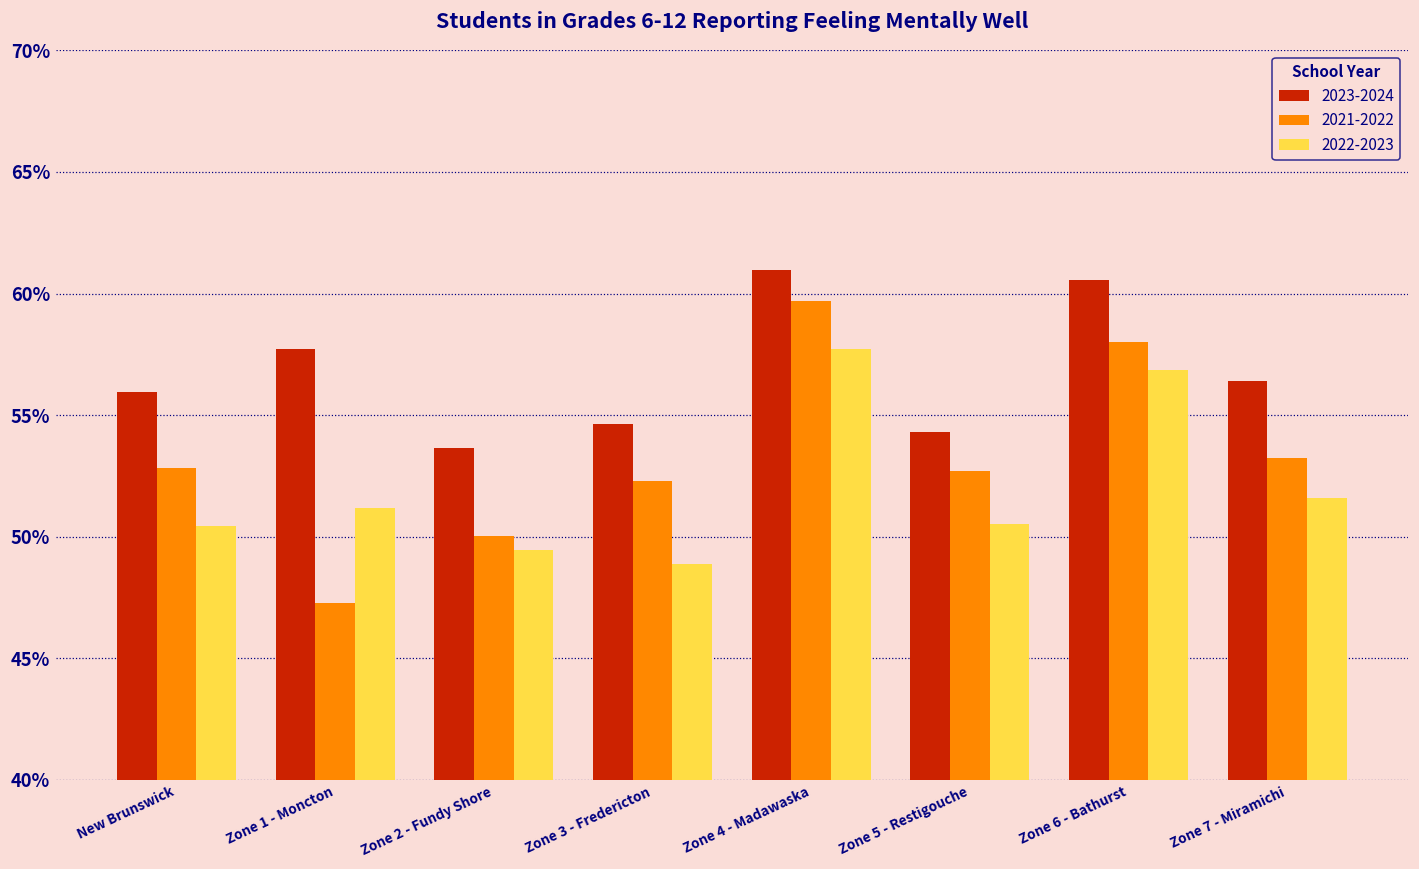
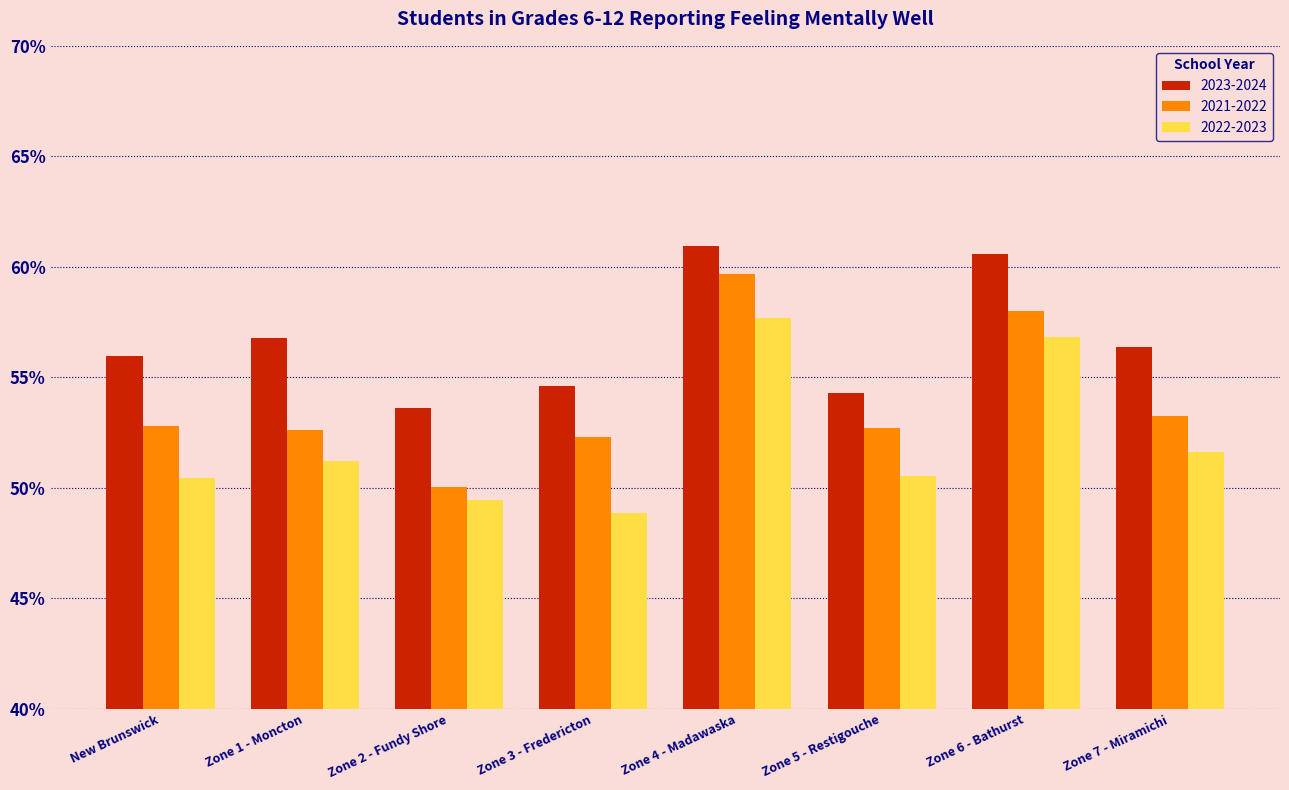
  {
    "2023-2024": {
      "New Brunswick": "56.0%",
-     "Zone 1 - Moncton": "57.7%",
+     "Zone 1 - Moncton": "56.8%",
      "Zone 2 - Fundy Shore": "53.6%",
      "Zone 3 - Fredericton": "54.6%",
      "Zone 4 - Madawaska": "61.0%",
      "Zone 5 - Restigouche": "54.3%",
      "Zone 6 - Bathurst": "60.6%",
      "Zone 7 - Miramichi": "56.4%"
    },
    "2021-2022": {
      "New Brunswick": "52.8%",
-     "Zone 1 - Moncton": "47.3%",
+     "Zone 1 - Moncton": "52.6%",
      "Zone 2 - Fundy Shore": "50.0%",
      "Zone 3 - Fredericton": "52.3%",
      "Zone 4 - Madawaska": "59.7%",
      "Zone 5 - Restigouche": "52.7%",
      "Zone 6 - Bathurst": "58.0%",
      "Zone 7 - Miramichi": "53.3%"
    },
    "2022-2023": {
      "New Brunswick": "50.4%",
      "Zone 1 - Moncton": "51.2%",
      "Zone 2 - Fundy Shore": "49.4%",
      "Zone 3 - Fredericton": "48.9%",
      "Zone 4 - Madawaska": "57.7%",
      "Zone 5 - Restigouche": "50.5%",
      "Zone 6 - Bathurst": "56.8%",
      "Zone 7 - Miramichi": "51.6%"
    }
  }
